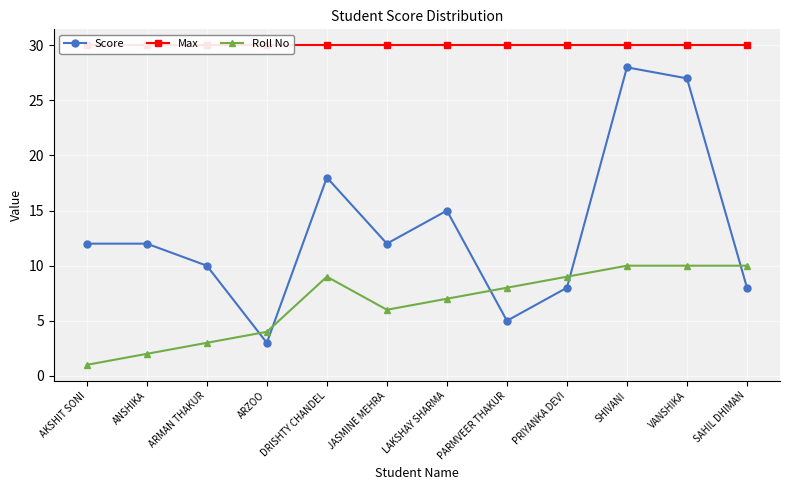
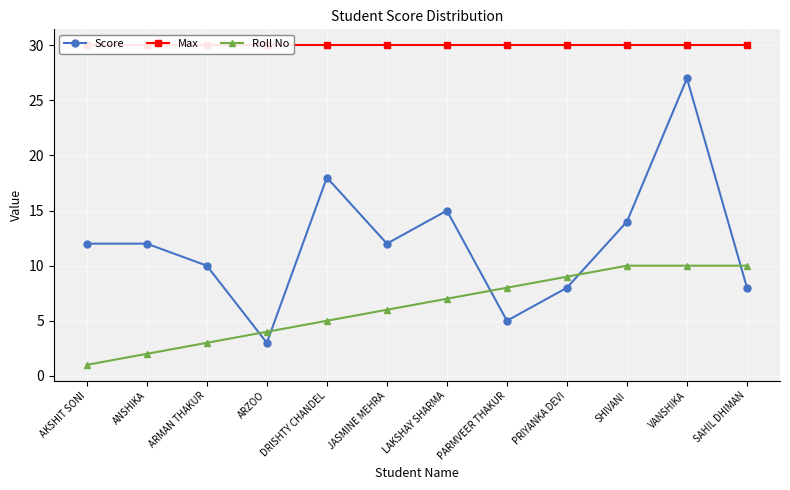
  {
    "Score": {
      "AKSHIT SONI": 12,
      "ANSHIKA": 12,
      "ARMAN THAKUR": 10,
      "ARZOO": 3,
      "DRISHTY CHANDEL": 18,
      "JASMINE MEHRA": 12,
      "LAKSHAY SHARMA": 15,
      "PARMVEER THAKUR": 5,
      "PRIYANKA DEVI": 8,
-     "SHIVANI": 28,
+     "SHIVANI": 14,
      "VANSHIKA": 27,
      "SAHIL DHIMAN": 8
    },
    "Max": {
      "DRISHTY CHANDEL": 30,
      "JASMINE MEHRA": 30,
      "LAKSHAY SHARMA": 30,
      "PARMVEER THAKUR": 30,
      "PRIYANKA DEVI": 30,
      "SHIVANI": 30,
      "VANSHIKA": 30,
      "SAHIL DHIMAN": 30
    },
    "Roll No": {
      "AKSHIT SONI": 1,
      "ANSHIKA": 2,
      "ARMAN THAKUR": 3,
      "ARZOO": 4,
-     "DRISHTY CHANDEL": 9,
+     "DRISHTY CHANDEL": 5,
      "JASMINE MEHRA": 6,
      "LAKSHAY SHARMA": 7,
      "PARMVEER THAKUR": 8,
      "PRIYANKA DEVI": 9,
      "SHIVANI": 10,
      "VANSHIKA": 10,
      "SAHIL DHIMAN": 10
    }
  }
